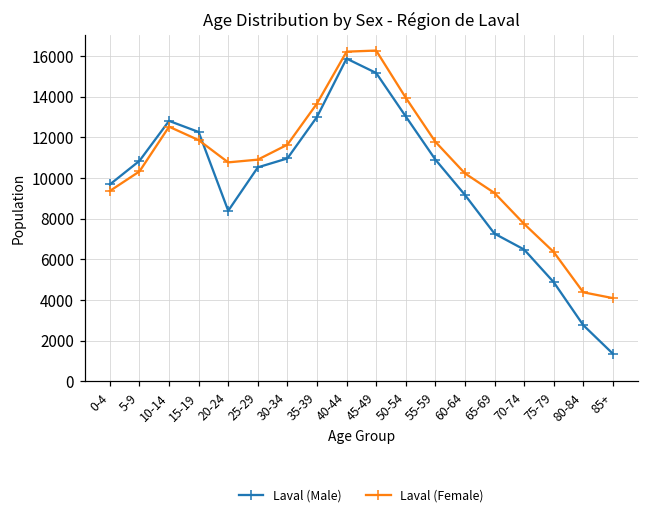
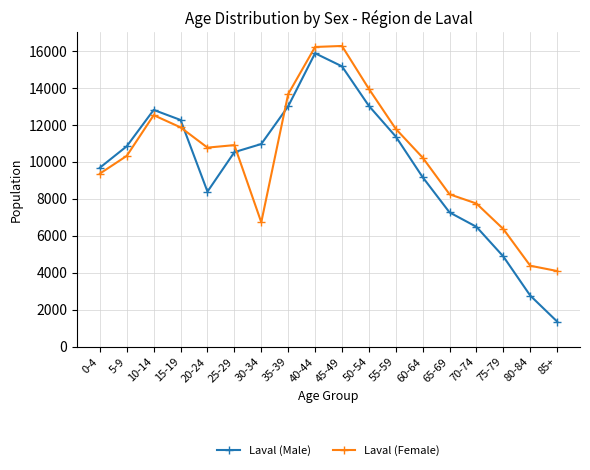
  {
    "Laval (Male)": {
      "0-4": 9700,
      "5-9": 10800,
      "10-14": 12800,
      "15-19": 12300,
      "20-24": 8400,
      "25-29": 10500,
      "30-34": 11000,
      "35-39": 13000,
      "40-44": 15900,
      "45-49": 15200,
      "50-54": 13000,
-     "55-59": 10900,
+     "55-59": 11400,
      "60-64": 9200,
      "65-69": 7300,
      "70-74": 6500,
      "75-79": 4900,
      "80-84": 2800,
      "85+": 1400
    },
    "Laval (Female)": {
      "0-4": 9400,
      "5-9": 10300,
      "10-14": 12500,
      "15-19": 11900,
      "20-24": 10800,
      "25-29": 10900,
-     "30-34": 11600,
+     "30-34": 6700,
      "35-39": 13700,
      "40-44": 16200,
      "45-49": 16300,
      "50-54": 13900,
      "55-59": 11800,
      "60-64": 10200,
-     "65-69": 9300,
+     "65-69": 8200,
      "70-74": 7700,
      "75-79": 6400,
      "80-84": 4400,
      "85+": 4100
    }
  }
